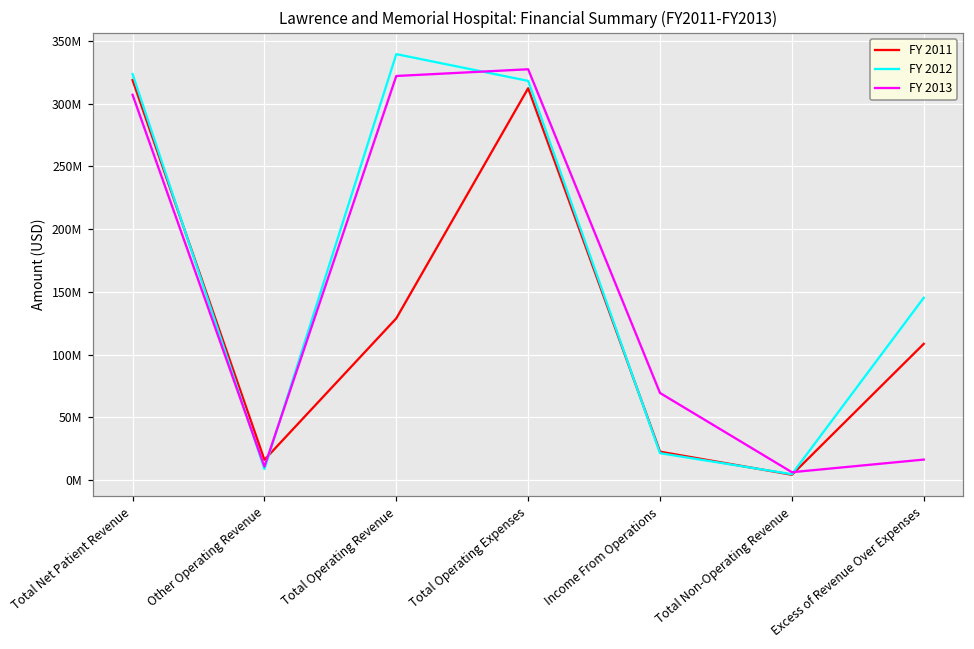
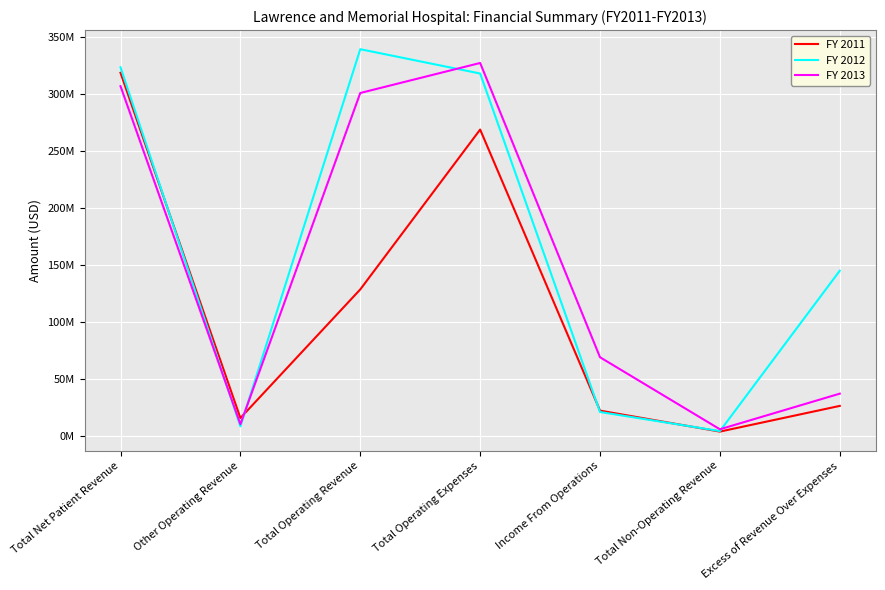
  {
    "FY 2011": {
      "Total Net Patient Revenue": 319000000,
      "Other Operating Revenue": 16000000,
      "Total Operating Revenue": 129000000,
-     "Total Operating Expenses": 312000000,
-     "Excess of Revenue Over Expenses": 109000000
+     "Total Operating Expenses": 269000000,
+     "Excess of Revenue Over Expenses": 27000000
    },
    "FY 2012": {
      "Total Net Patient Revenue": 324000000,
      "Total Operating Revenue": 340000000,
      "Total Operating Expenses": 318000000,
      "Excess of Revenue Over Expenses": 145000000
    },
    "FY 2013": {
      "Total Net Patient Revenue": 307000000,
-     "Total Operating Revenue": 322000000,
+     "Total Operating Revenue": 301000000,
      "Total Operating Expenses": 327000000,
      "Income From Operations": 69000000,
-     "Excess of Revenue Over Expenses": 16000000
+     "Excess of Revenue Over Expenses": 37000000
    }
  }
